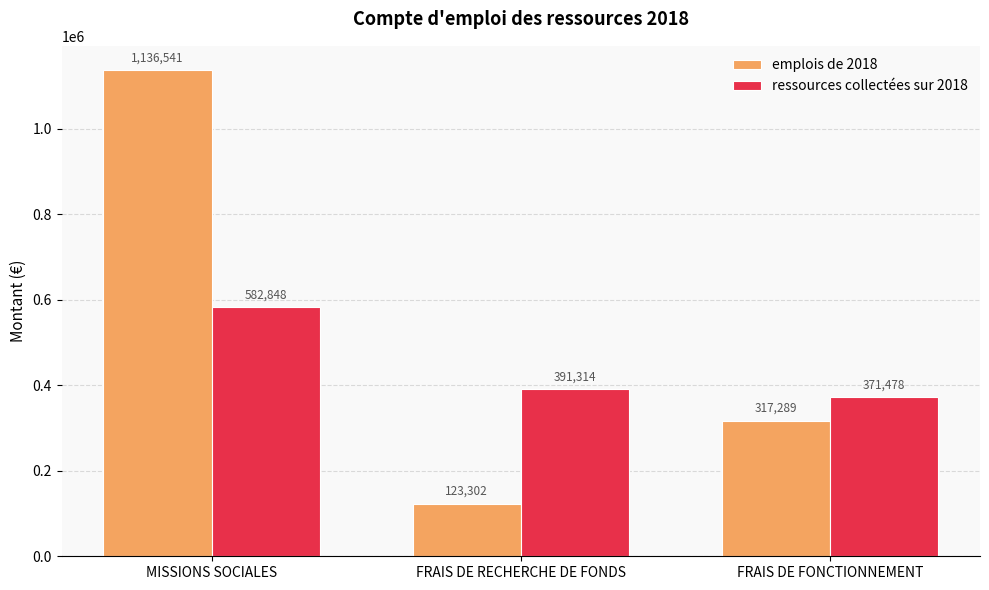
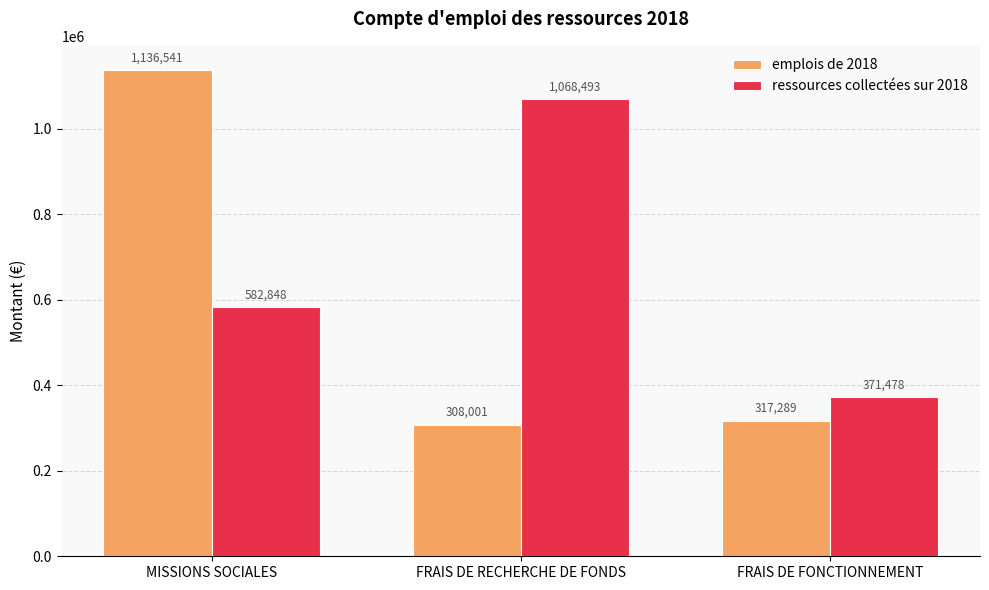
  {
    "emplois de 2018": {
      "MISSIONS SOCIALES": "1,136,541",
-     "FRAIS DE RECHERCHE DE FONDS": "123,302",
+     "FRAIS DE RECHERCHE DE FONDS": "308,001",
      "FRAIS DE FONCTIONNEMENT": "317,289"
    },
    "ressources collectées sur 2018": {
      "MISSIONS SOCIALES": "582,848",
-     "FRAIS DE RECHERCHE DE FONDS": "391,314",
+     "FRAIS DE RECHERCHE DE FONDS": "1,068,493",
      "FRAIS DE FONCTIONNEMENT": "371,478"
    }
  }
